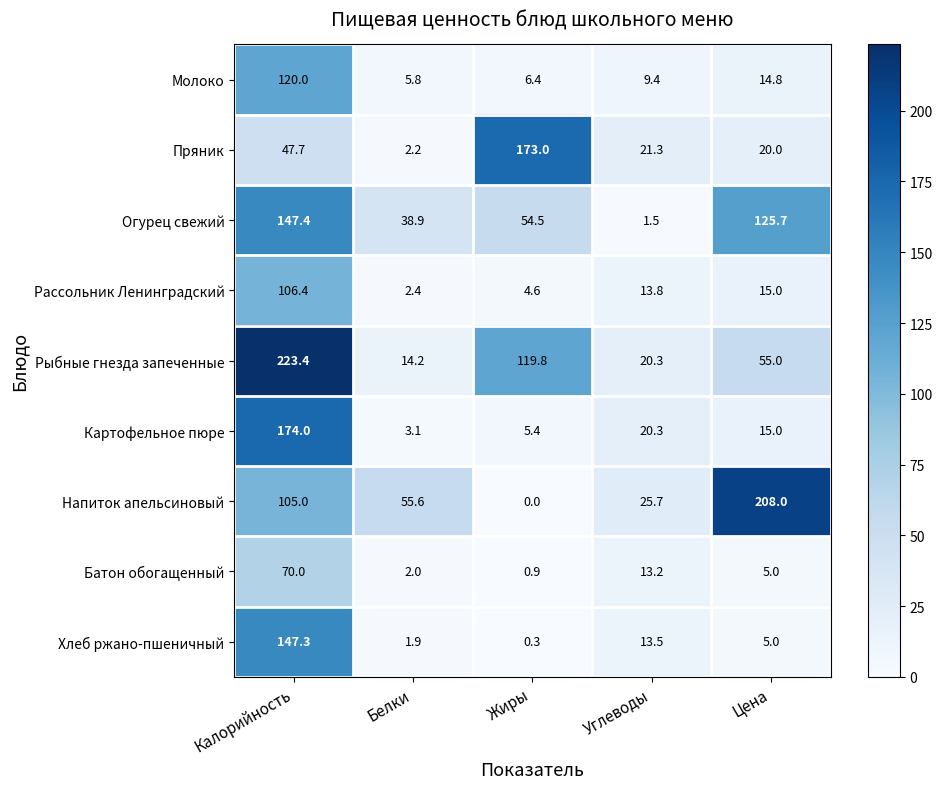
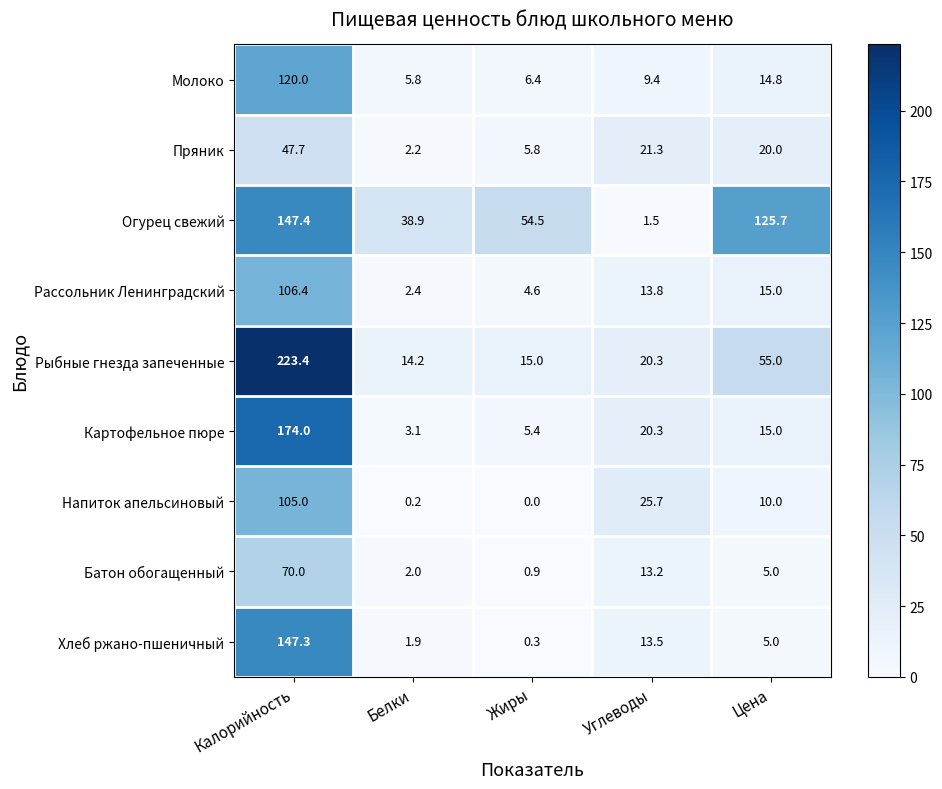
  {
    "Молоко": {
      "Калорийность": 120.0,
      "Белки": 5.8,
      "Жиры": 6.4,
      "Углеводы": 9.4,
      "Цена": 14.8
    },
    "Пряник": {
      "Калорийность": 47.7,
      "Белки": 2.2,
-     "Жиры": 173.0,
+     "Жиры": 5.8,
      "Углеводы": 21.3,
      "Цена": 20.0
    },
    "Огурец свежий": {
      "Калорийность": 147.4,
      "Белки": 38.9,
      "Жиры": 54.5,
      "Углеводы": 1.5,
      "Цена": 125.7
    },
    "Рассольник Ленинградский": {
      "Калорийность": 106.4,
      "Белки": 2.4,
      "Жиры": 4.6,
      "Углеводы": 13.8,
      "Цена": 15.0
    },
    "Рыбные гнезда запеченные": {
      "Калорийность": 223.4,
      "Белки": 14.2,
-     "Жиры": 119.8,
+     "Жиры": 15.0,
      "Углеводы": 20.3,
      "Цена": 55.0
    },
    "Картофельное пюре": {
      "Калорийность": 174.0,
      "Белки": 3.1,
      "Жиры": 5.4,
      "Углеводы": 20.3,
      "Цена": 15.0
    },
    "Напиток апельсиновый": {
      "Калорийность": 105.0,
-     "Белки": 55.6,
+     "Белки": 0.2,
      "Жиры": 0.0,
      "Углеводы": 25.7,
-     "Цена": 208.0
+     "Цена": 10.0
    },
    "Батон обогащенный": {
      "Калорийность": 70.0,
      "Белки": 2.0,
      "Жиры": 0.9,
      "Углеводы": 13.2,
      "Цена": 5.0
    },
    "Хлеб ржано-пшеничный": {
      "Калорийность": 147.3,
      "Белки": 1.9,
      "Жиры": 0.3,
      "Углеводы": 13.5,
      "Цена": 5.0
    }
  }
